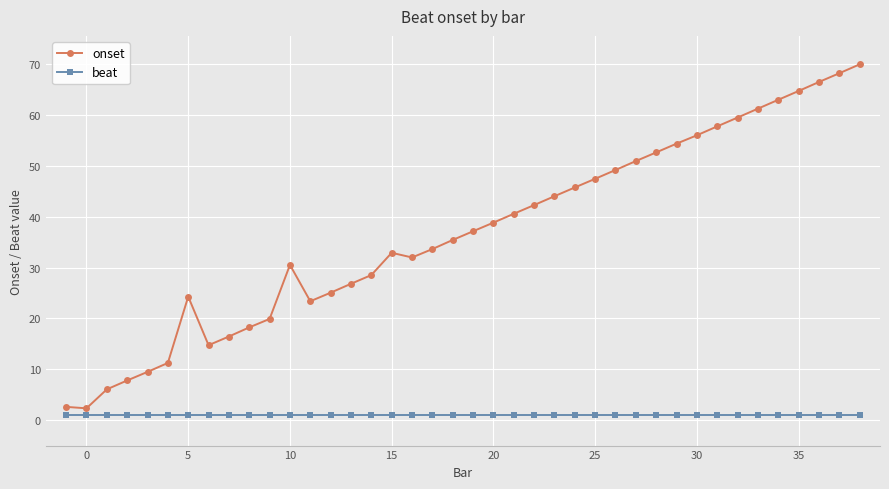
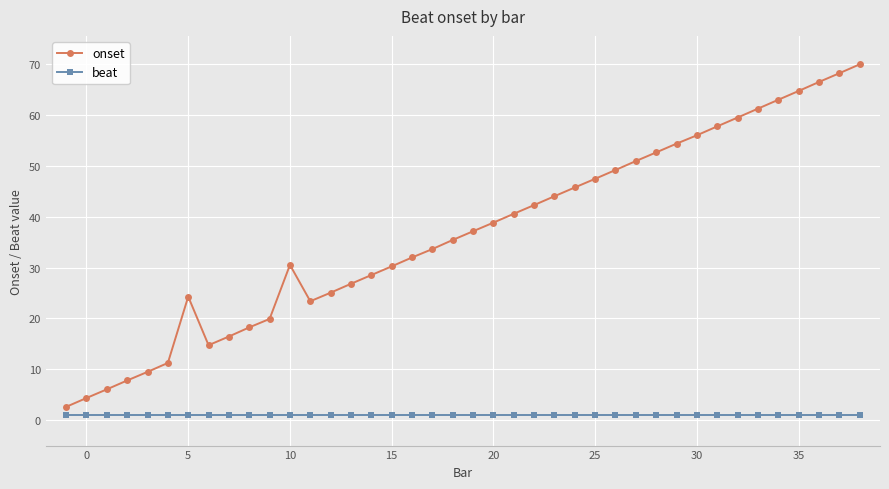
  {
    "onset": {
-     "0": 2,
+     "0": 4,
      "5": 24,
      "10": 31,
-     "15": 33,
+     "15": 30,
      "20": 39,
      "25": 47,
      "30": 56,
      "35": 65
    },
    "beat": {
      "0": 1,
      "5": 1,
      "10": 1,
      "15": 1,
      "20": 1,
      "25": 1,
      "30": 1,
      "35": 1
    }
  }
